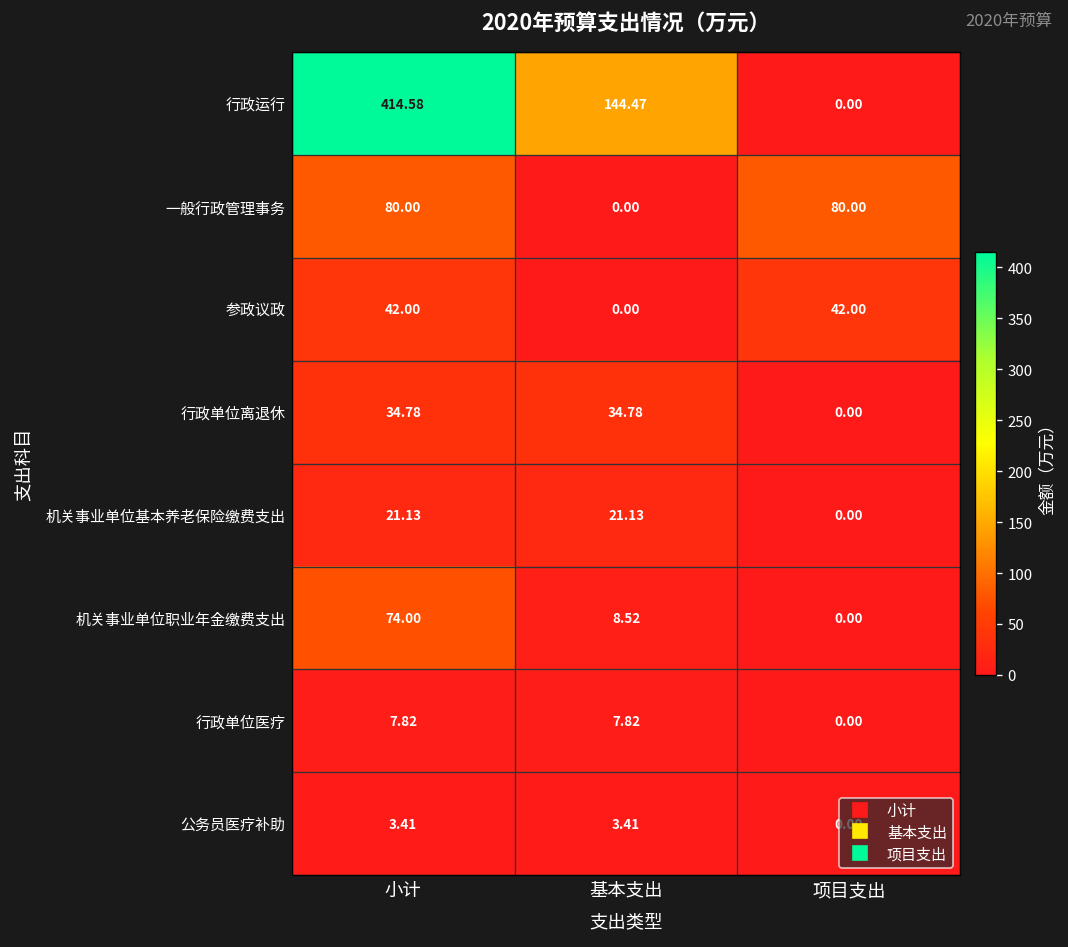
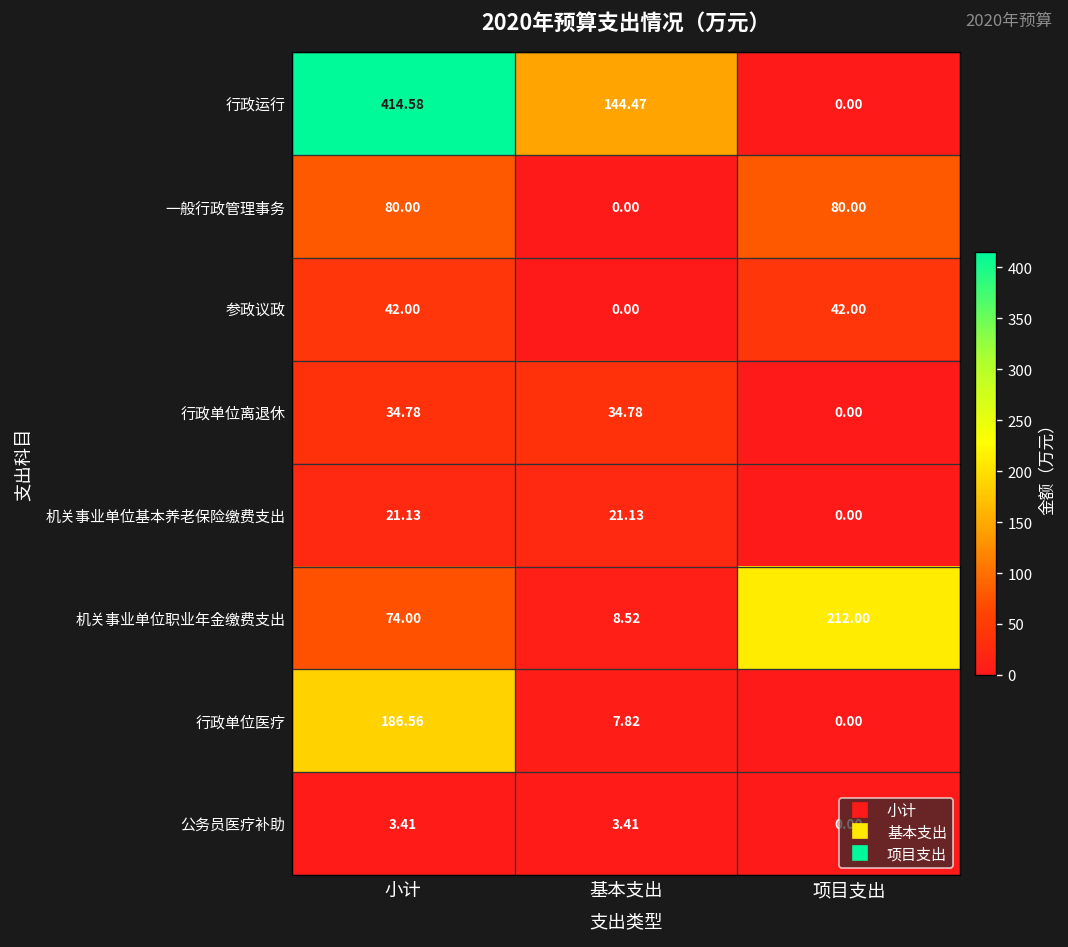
  {
    "行政运行": {
      "小计": 414.58,
      "基本支出": 144.47,
      "项目支出": 0.00
    },
    "一般行政管理事务": {
      "小计": 80.00,
      "基本支出": 0.00,
      "项目支出": 80.00
    },
    "参政议政": {
      "小计": 42.00,
      "基本支出": 0.00,
      "项目支出": 42.00
    },
    "行政单位离退休": {
      "小计": 34.78,
      "基本支出": 34.78,
      "项目支出": 0.00
    },
    "机关事业单位基本养老保险缴费支出": {
      "小计": 21.13,
      "基本支出": 21.13,
      "项目支出": 0.00
    },
    "机关事业单位职业年金缴费支出": {
      "小计": 74.00,
      "基本支出": 8.52,
-     "项目支出": 0.00
+     "项目支出": 212.00
    },
    "行政单位医疗": {
-     "小计": 7.82,
+     "小计": 186.56,
      "基本支出": 7.82,
      "项目支出": 0.00
    },
    "公务员医疗补助": {
      "小计": 3.41,
      "基本支出": 3.41
    }
  }
